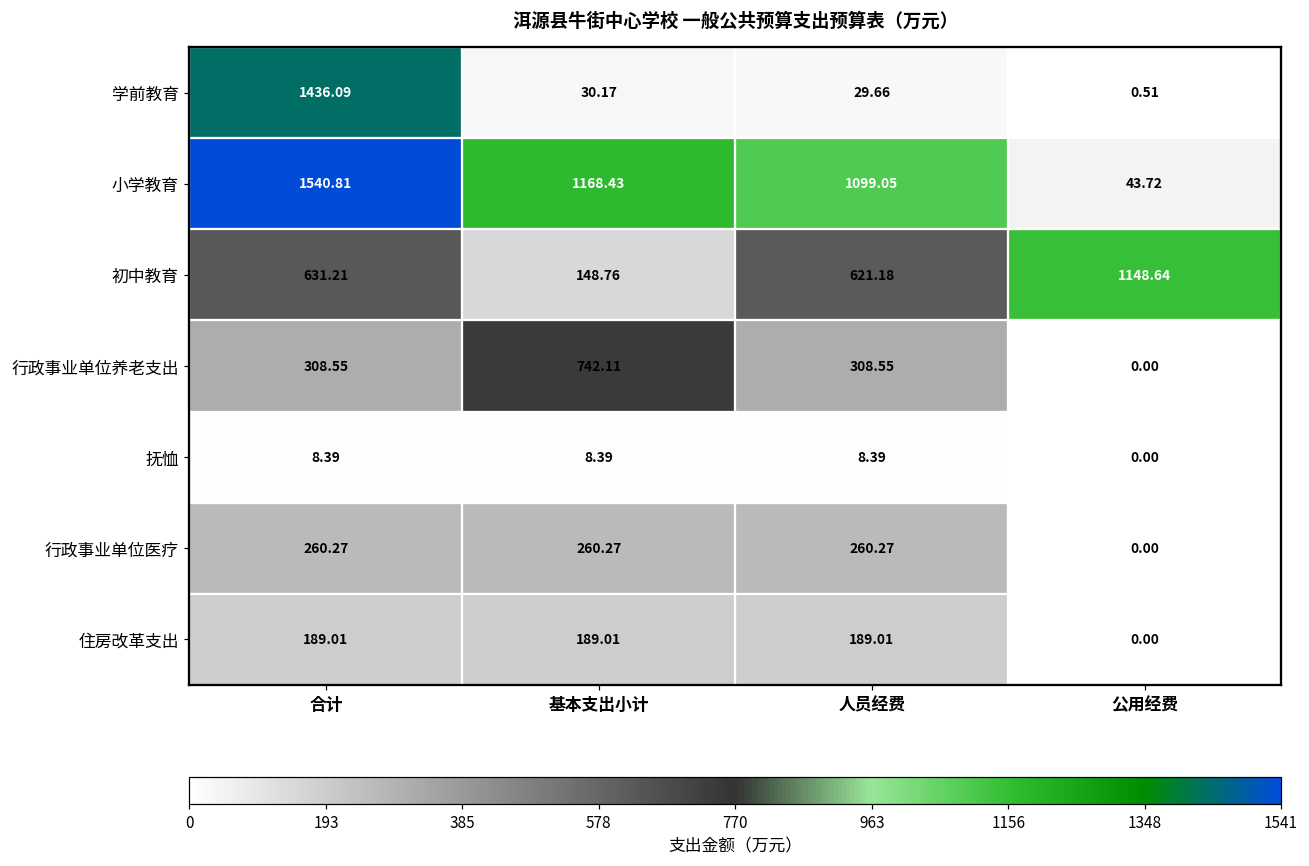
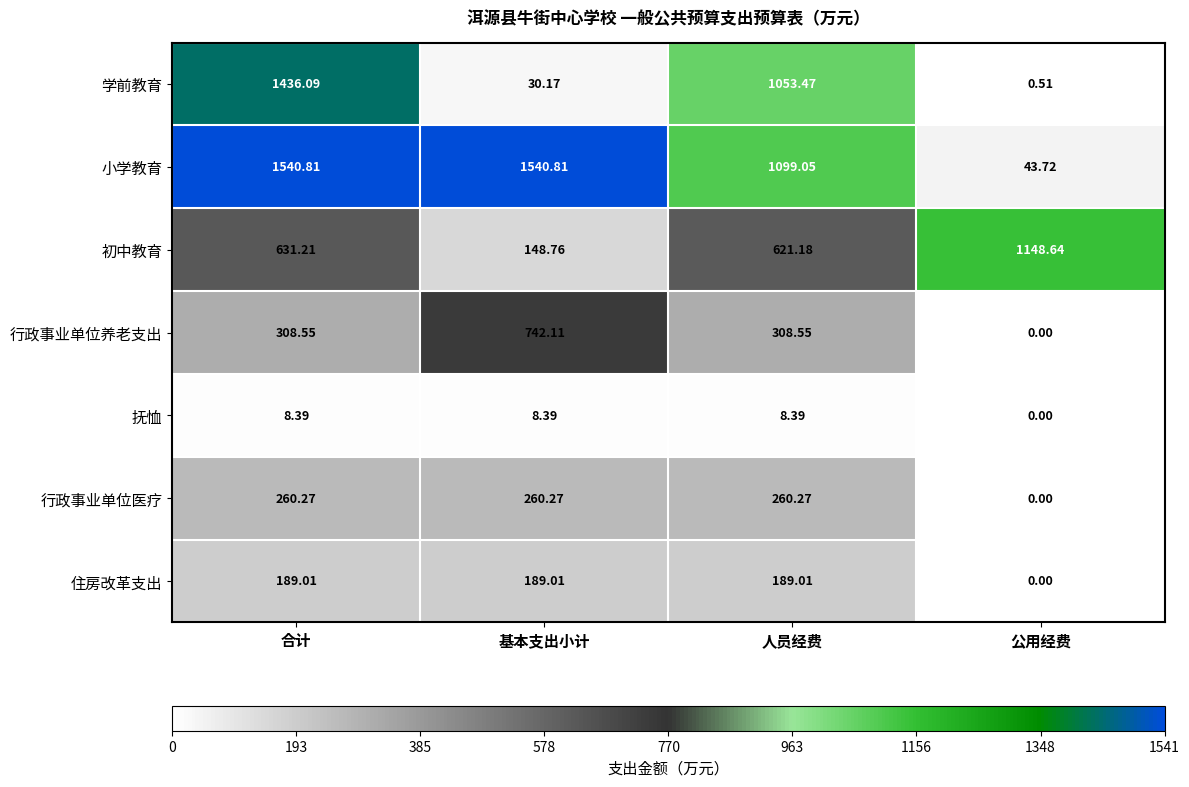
  {
    "学前教育": {
      "合计": 1436.09,
      "基本支出小计": 30.17,
-     "人员经费": 29.66,
+     "人员经费": 1053.47,
      "公用经费": 0.51
    },
    "小学教育": {
      "合计": 1540.81,
-     "基本支出小计": 1168.43,
+     "基本支出小计": 1540.81,
      "人员经费": 1099.05,
      "公用经费": 43.72
    },
    "初中教育": {
      "合计": 631.21,
      "基本支出小计": 148.76,
      "人员经费": 621.18,
      "公用经费": 1148.64
    },
    "行政事业单位养老支出": {
      "合计": 308.55,
      "基本支出小计": 742.11,
      "人员经费": 308.55,
      "公用经费": 0.00
    },
    "抚恤": {
      "合计": 8.39,
      "基本支出小计": 8.39,
      "人员经费": 8.39,
      "公用经费": 0.00
    },
    "行政事业单位医疗": {
      "合计": 260.27,
      "基本支出小计": 260.27,
      "人员经费": 260.27,
      "公用经费": 0.00
    },
    "住房改革支出": {
      "合计": 189.01,
      "基本支出小计": 189.01,
      "人员经费": 189.01,
      "公用经费": 0.00
    }
  }
